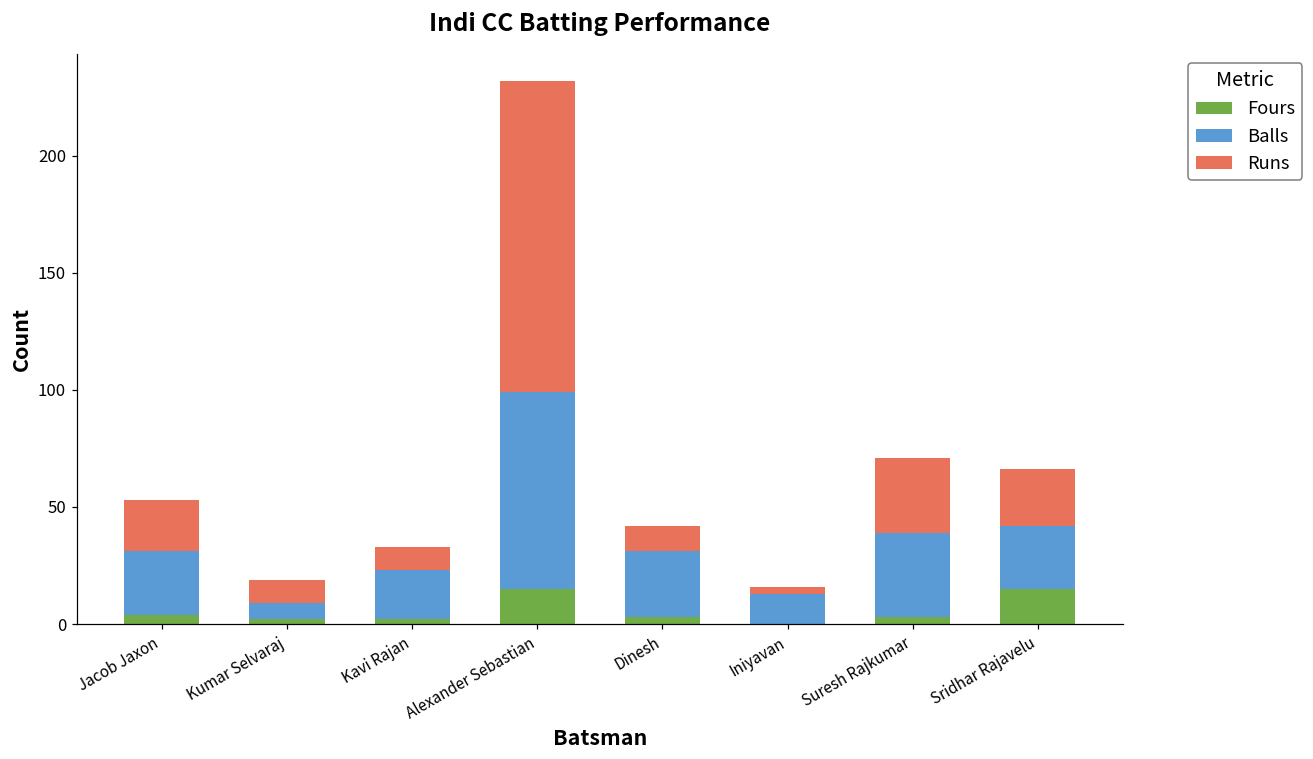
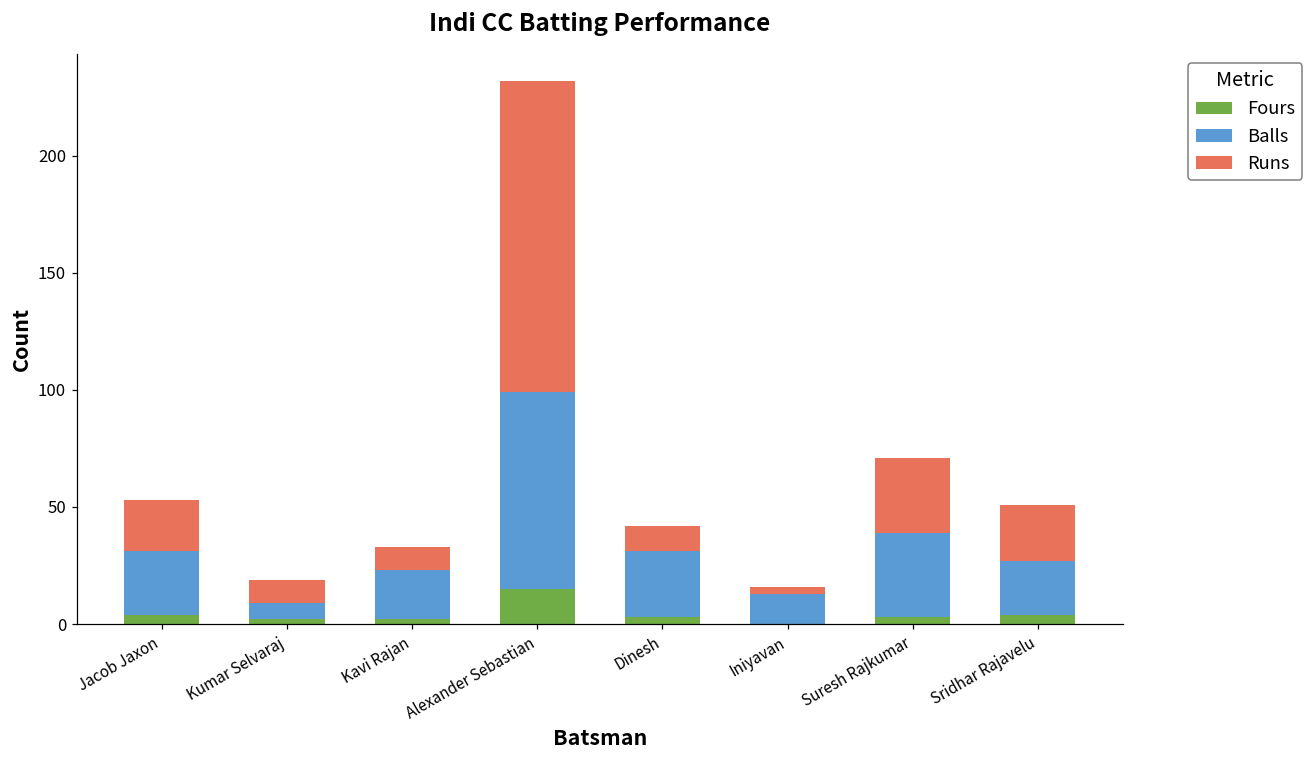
  {
    "Fours": {
      "Jacob Jaxon": 4,
      "Kumar Selvaraj": 2,
      "Kavi Rajan": 2,
      "Alexander Sebastian": 15,
      "Dinesh": 3,
      "Iniyavan": 0,
      "Suresh Rajkumar": 3,
-     "Sridhar Rajavelu": 15
+     "Sridhar Rajavelu": 4
    },
    "Balls": {
      "Jacob Jaxon": 27,
      "Kumar Selvaraj": 7,
      "Kavi Rajan": 21,
      "Alexander Sebastian": 84,
      "Dinesh": 28,
      "Iniyavan": 13,
      "Suresh Rajkumar": 36,
-     "Sridhar Rajavelu": 27
+     "Sridhar Rajavelu": 23
    },
    "Runs": {
      "Jacob Jaxon": 22,
      "Kumar Selvaraj": 10,
      "Kavi Rajan": 10,
      "Alexander Sebastian": 133,
      "Dinesh": 11,
      "Iniyavan": 3,
      "Suresh Rajkumar": 32,
      "Sridhar Rajavelu": 24
    }
  }
